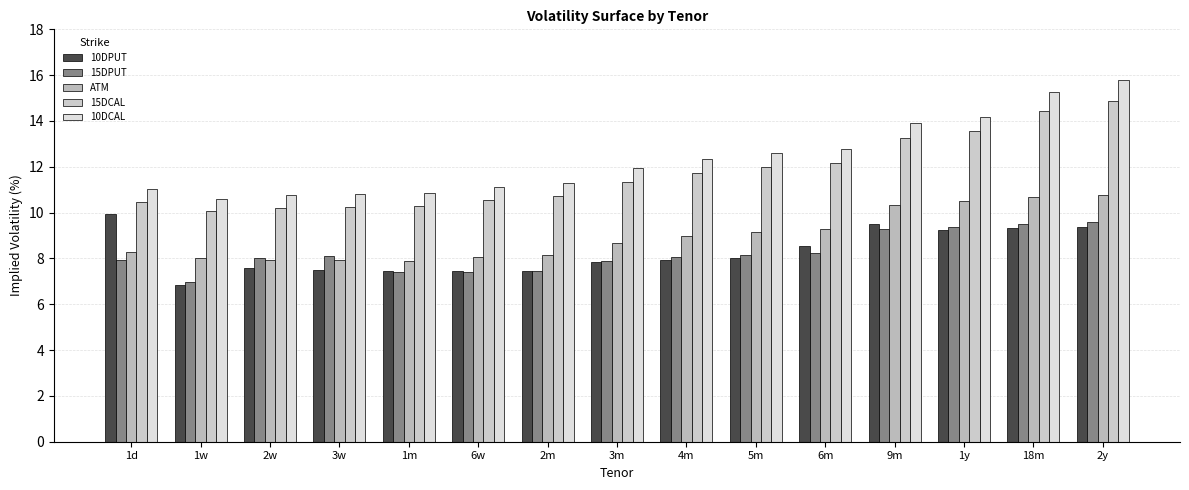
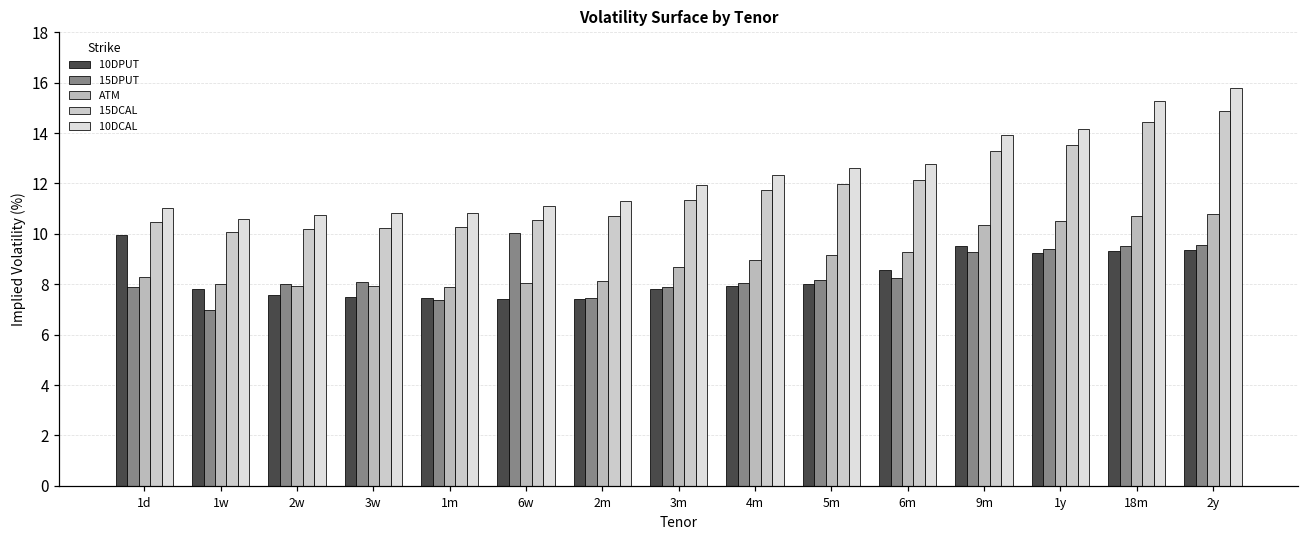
  {
    "10DPUT": {
      "1d": 9.9,
-     "1w": 6.8,
+     "1w": 7.8,
      "2w": 7.6,
      "3w": 7.5,
      "1m": 7.4,
      "6w": 7.4,
      "2m": 7.4,
      "3m": 7.8,
      "4m": 7.9,
      "5m": 8.0,
      "6m": 8.6,
      "9m": 9.5,
      "1y": 9.2,
      "18m": 9.3,
      "2y": 9.4
    },
    "15DPUT": {
      "1d": 7.9,
      "1w": 7.0,
      "2w": 8.0,
      "3w": 8.1,
      "1m": 7.4,
-     "6w": 7.4,
+     "6w": 10.0,
      "2m": 7.5,
      "3m": 7.9,
      "4m": 8.0,
      "5m": 8.2,
      "6m": 8.2,
      "9m": 9.3,
      "1y": 9.4,
      "18m": 9.5,
      "2y": 9.6
    }
  }
